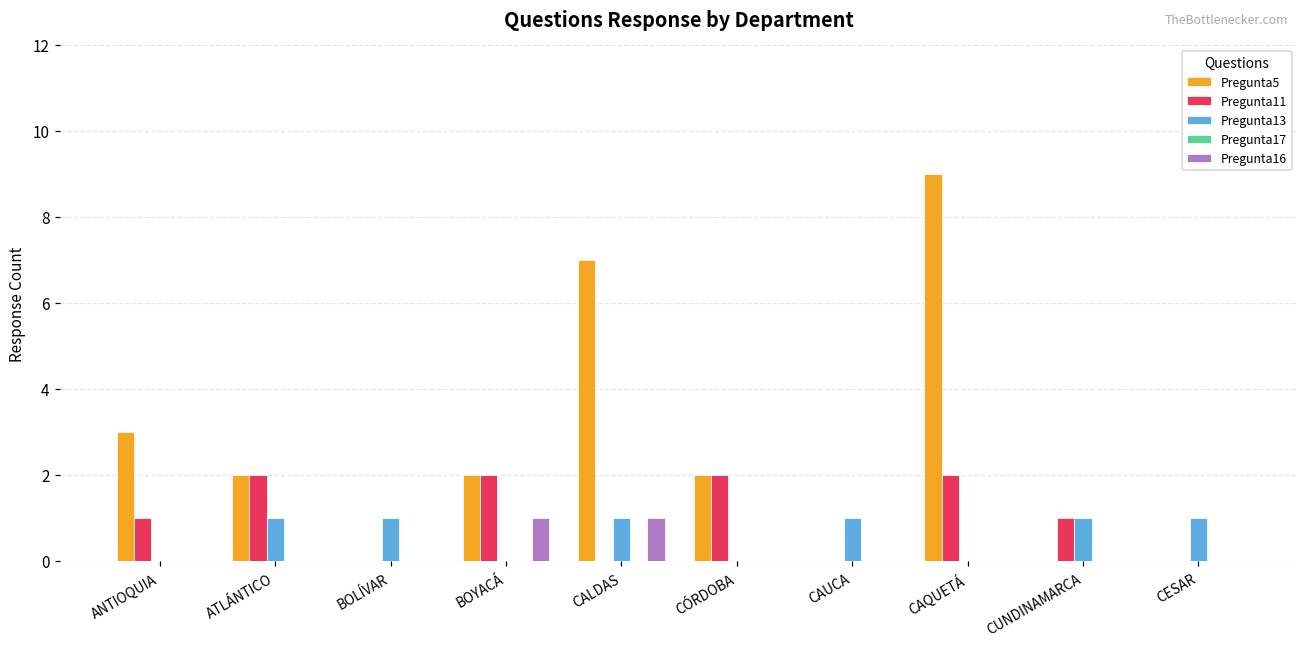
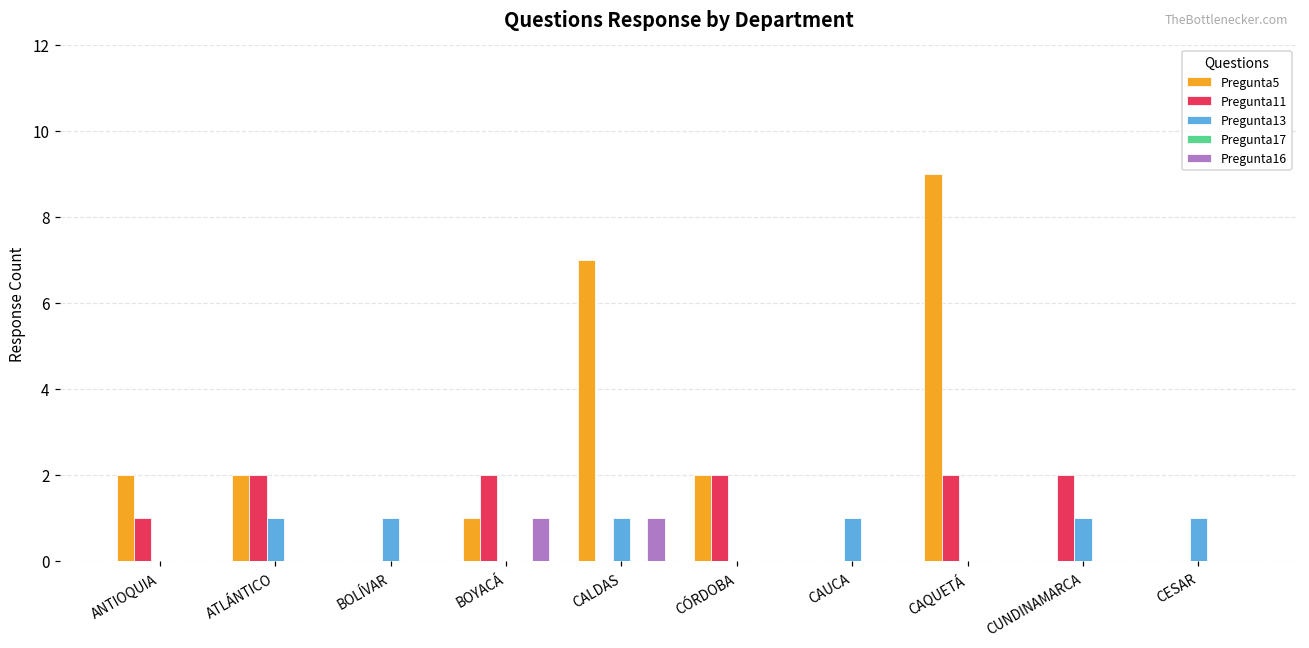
  {
    "Pregunta5": {
-     "ANTIOQUIA": 3,
+     "ANTIOQUIA": 2,
      "ATLÁNTICO": 2,
      "BOLÍVAR": 0,
-     "BOYACÁ": 2,
+     "BOYACÁ": 1,
      "CALDAS": 7,
      "CÓRDOBA": 2,
      "CAUCA": 0,
      "CAQUETÁ": 9,
      "CUNDINAMARCA": 0,
      "CESAR": 0
    },
    "Pregunta11": {
      "ANTIOQUIA": 1,
      "ATLÁNTICO": 2,
      "BOLÍVAR": 0,
      "BOYACÁ": 2,
      "CALDAS": 0,
      "CÓRDOBA": 2,
      "CAUCA": 0,
      "CAQUETÁ": 2,
-     "CUNDINAMARCA": 1,
+     "CUNDINAMARCA": 2,
      "CESAR": 0
    },
    "Pregunta13": {
      "ANTIOQUIA": 0,
      "ATLÁNTICO": 1,
      "BOLÍVAR": 1,
      "BOYACÁ": 0,
      "CALDAS": 1,
      "CÓRDOBA": 0,
      "CAUCA": 1,
      "CAQUETÁ": 0,
      "CUNDINAMARCA": 1,
      "CESAR": 1
    },
    "Pregunta17": {
      "ANTIOQUIA": 0,
      "ATLÁNTICO": 0,
      "BOLÍVAR": 0,
      "BOYACÁ": 0,
      "CALDAS": 0,
      "CÓRDOBA": 0,
      "CAUCA": 0,
      "CAQUETÁ": 0,
      "CUNDINAMARCA": 0,
      "CESAR": 0
    },
    "Pregunta16": {
      "ANTIOQUIA": 0,
      "ATLÁNTICO": 0,
      "BOLÍVAR": 0,
      "BOYACÁ": 1,
      "CALDAS": 1,
      "CÓRDOBA": 0,
      "CAUCA": 0,
      "CAQUETÁ": 0,
      "CUNDINAMARCA": 0,
      "CESAR": 0
    }
  }
